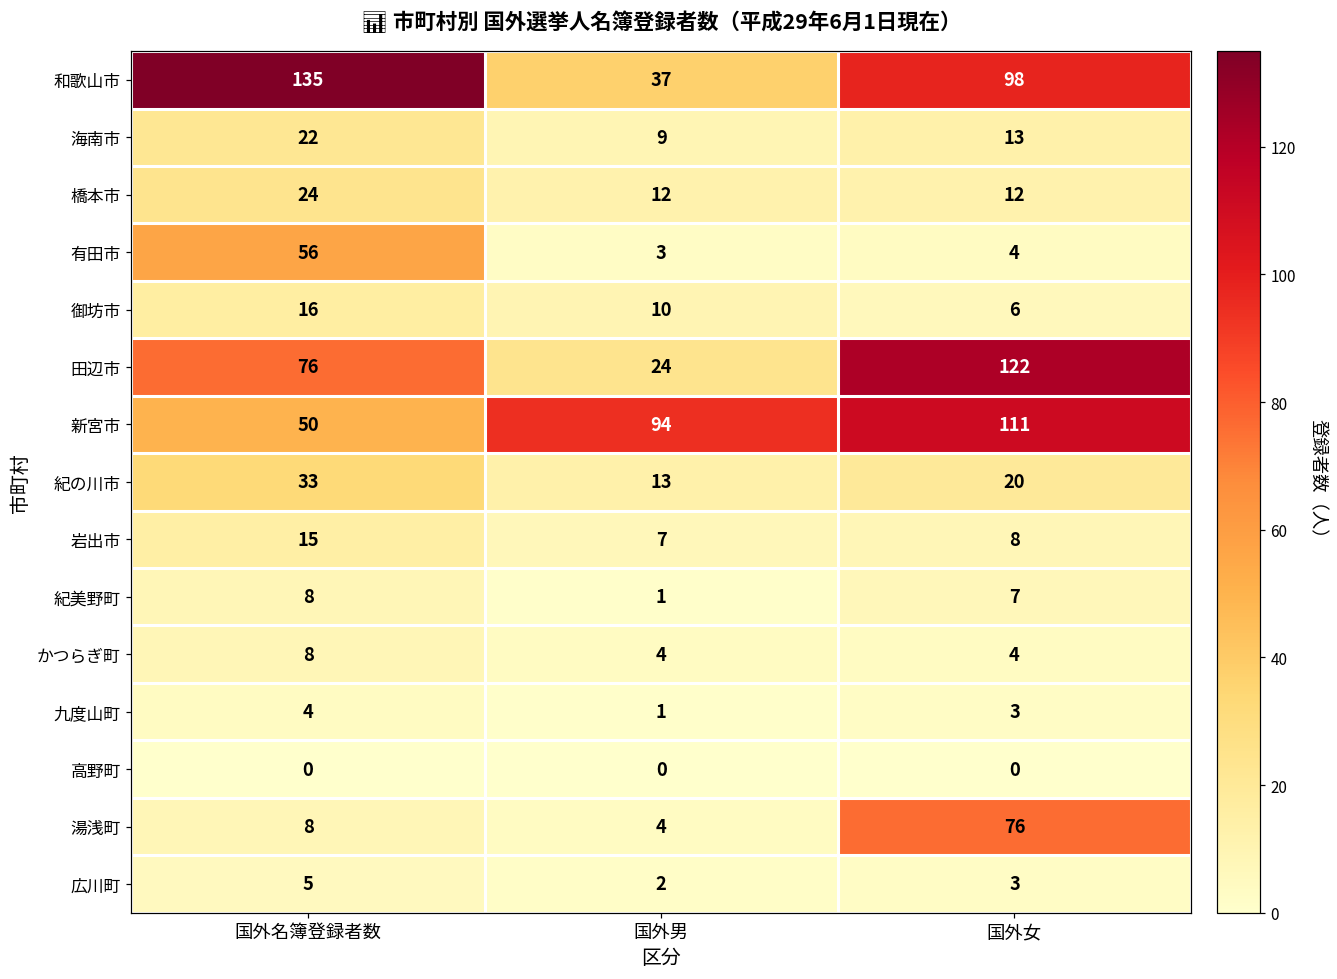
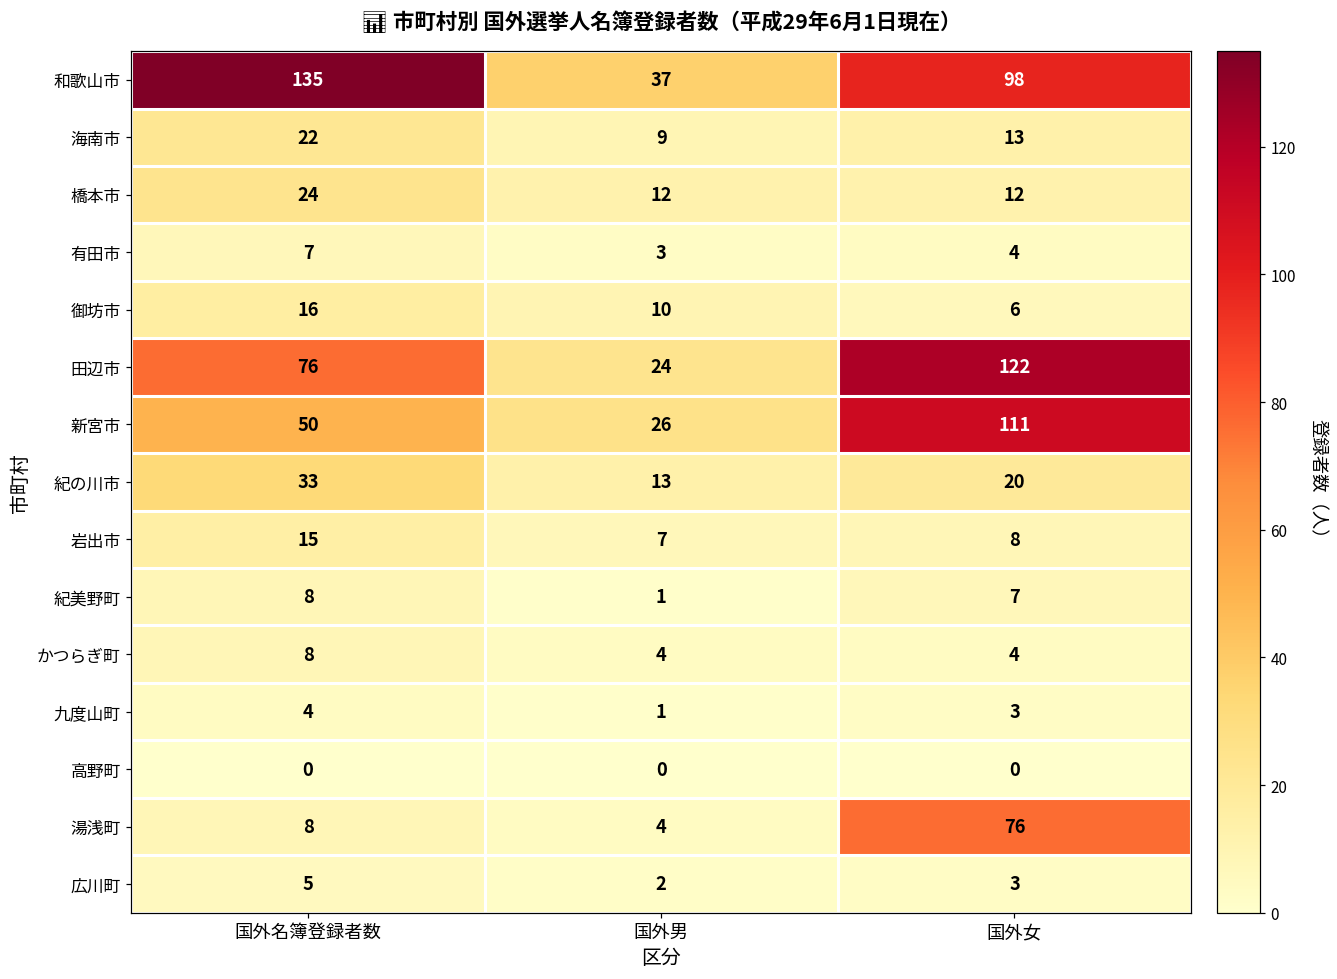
  {
    "和歌山市": {
      "国外名簿登録者数": 135,
      "国外男": 37,
      "国外女": 98
    },
    "海南市": {
      "国外名簿登録者数": 22,
      "国外男": 9,
      "国外女": 13
    },
    "橋本市": {
      "国外名簿登録者数": 24,
      "国外男": 12,
      "国外女": 12
    },
    "有田市": {
-     "国外名簿登録者数": 56,
+     "国外名簿登録者数": 7,
      "国外男": 3,
      "国外女": 4
    },
    "御坊市": {
      "国外名簿登録者数": 16,
      "国外男": 10,
      "国外女": 6
    },
    "田辺市": {
      "国外名簿登録者数": 76,
      "国外男": 24,
      "国外女": 122
    },
    "新宮市": {
      "国外名簿登録者数": 50,
-     "国外男": 94,
+     "国外男": 26,
      "国外女": 111
    },
    "紀の川市": {
      "国外名簿登録者数": 33,
      "国外男": 13,
      "国外女": 20
    },
    "岩出市": {
      "国外名簿登録者数": 15,
      "国外男": 7,
      "国外女": 8
    },
    "紀美野町": {
      "国外名簿登録者数": 8,
      "国外男": 1,
      "国外女": 7
    },
    "かつらぎ町": {
      "国外名簿登録者数": 8,
      "国外男": 4,
      "国外女": 4
    },
    "九度山町": {
      "国外名簿登録者数": 4,
      "国外男": 1,
      "国外女": 3
    },
    "高野町": {
      "国外名簿登録者数": 0,
      "国外男": 0,
      "国外女": 0
    },
    "湯浅町": {
      "国外名簿登録者数": 8,
      "国外男": 4,
      "国外女": 76
    },
    "広川町": {
      "国外名簿登録者数": 5,
      "国外男": 2,
      "国外女": 3
    }
  }
